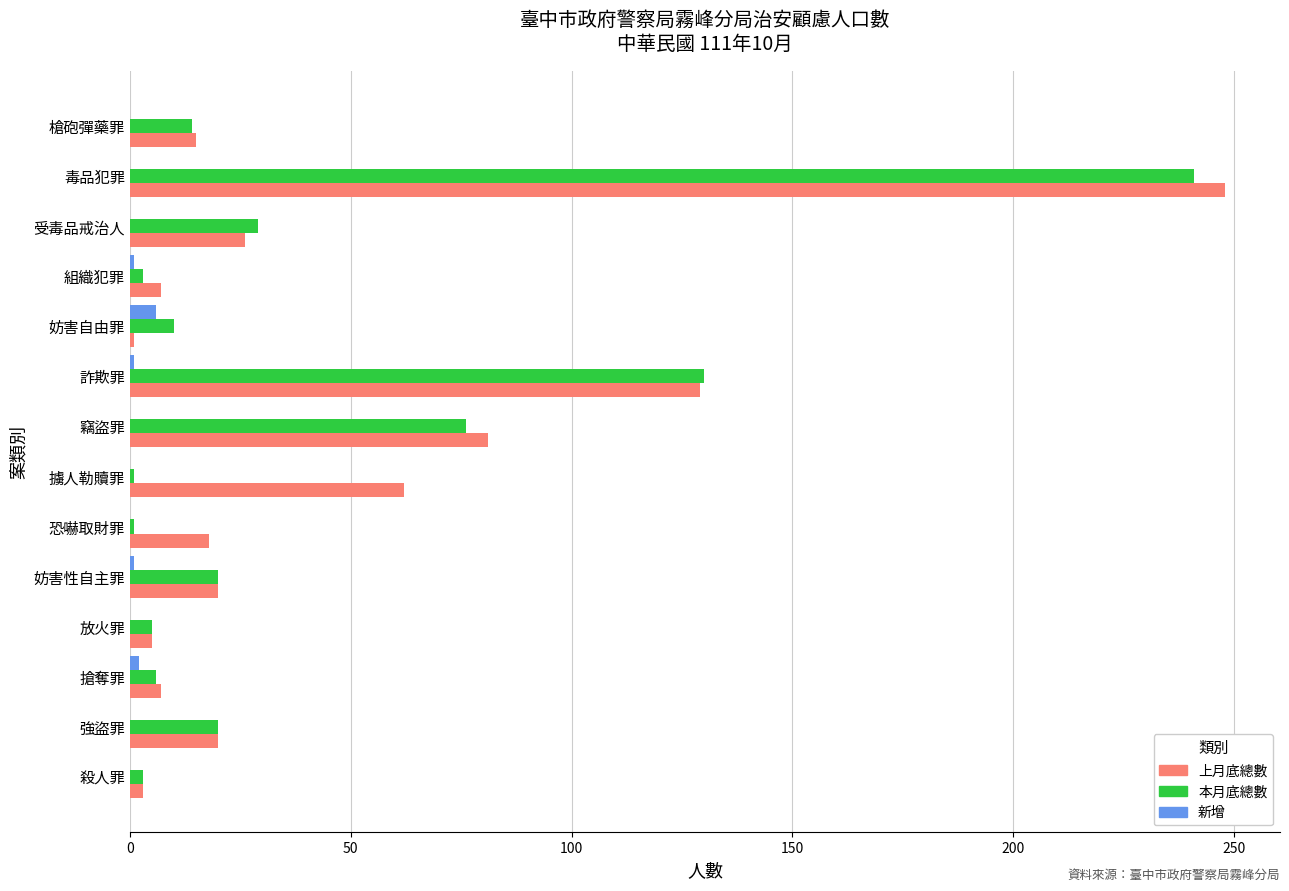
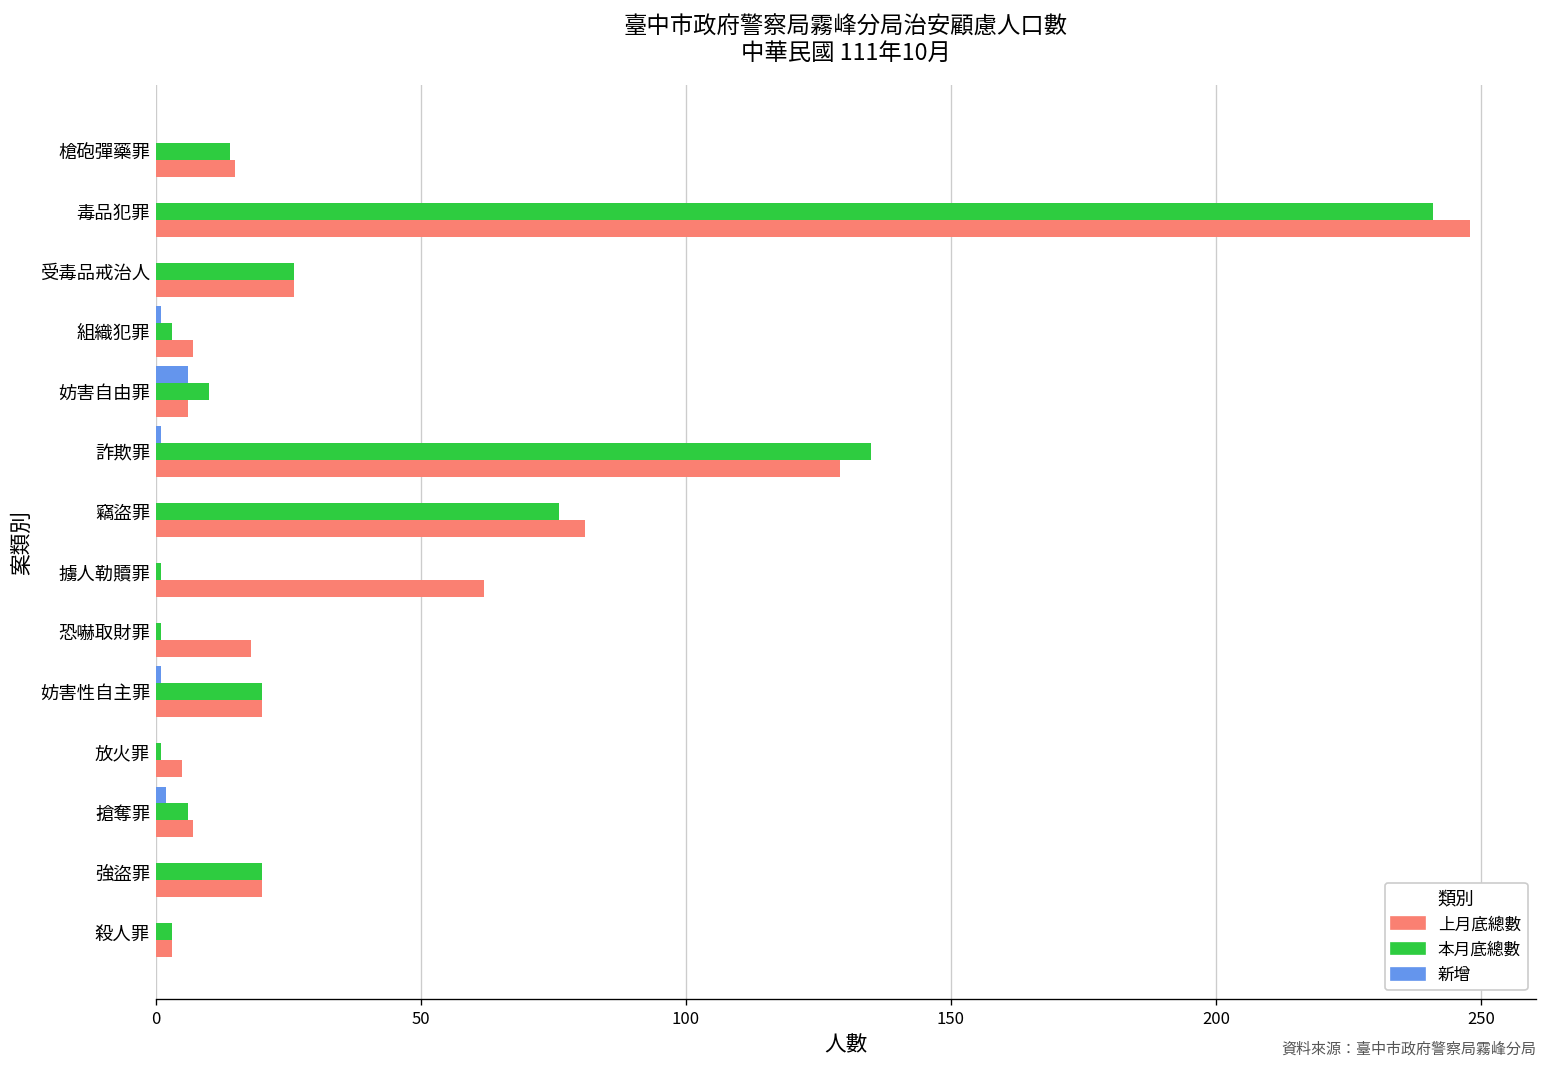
  {
    "上月底總數": {
      "槍砲彈藥罪": 15,
      "毒品犯罪": 248,
      "受毒品戒治人": 26,
      "組織犯罪": 7,
-     "妨害自由罪": 1,
+     "妨害自由罪": 6,
      "詐欺罪": 129,
      "竊盜罪": 81,
      "擄人勒贖罪": 62,
      "恐嚇取財罪": 18,
      "妨害性自主罪": 20,
      "放火罪": 5,
      "搶奪罪": 7,
      "強盜罪": 20,
      "殺人罪": 3
    },
    "本月底總數": {
      "槍砲彈藥罪": 14,
      "毒品犯罪": 241,
-     "受毒品戒治人": 29,
+     "受毒品戒治人": 26,
      "組織犯罪": 3,
      "妨害自由罪": 10,
-     "詐欺罪": 130,
+     "詐欺罪": 135,
      "竊盜罪": 76,
      "擄人勒贖罪": 1,
      "恐嚇取財罪": 1,
      "妨害性自主罪": 20,
-     "放火罪": 5,
+     "放火罪": 1,
      "搶奪罪": 6,
      "強盜罪": 20,
      "殺人罪": 3
    },
    "新增": {
      "槍砲彈藥罪": 0,
      "毒品犯罪": 0,
      "受毒品戒治人": 0,
      "組織犯罪": 1,
      "妨害自由罪": 6,
      "詐欺罪": 1,
      "竊盜罪": 0,
      "擄人勒贖罪": 0,
      "恐嚇取財罪": 0,
      "妨害性自主罪": 1,
      "放火罪": 0,
      "搶奪罪": 2,
      "強盜罪": 0,
      "殺人罪": 0
    }
  }
